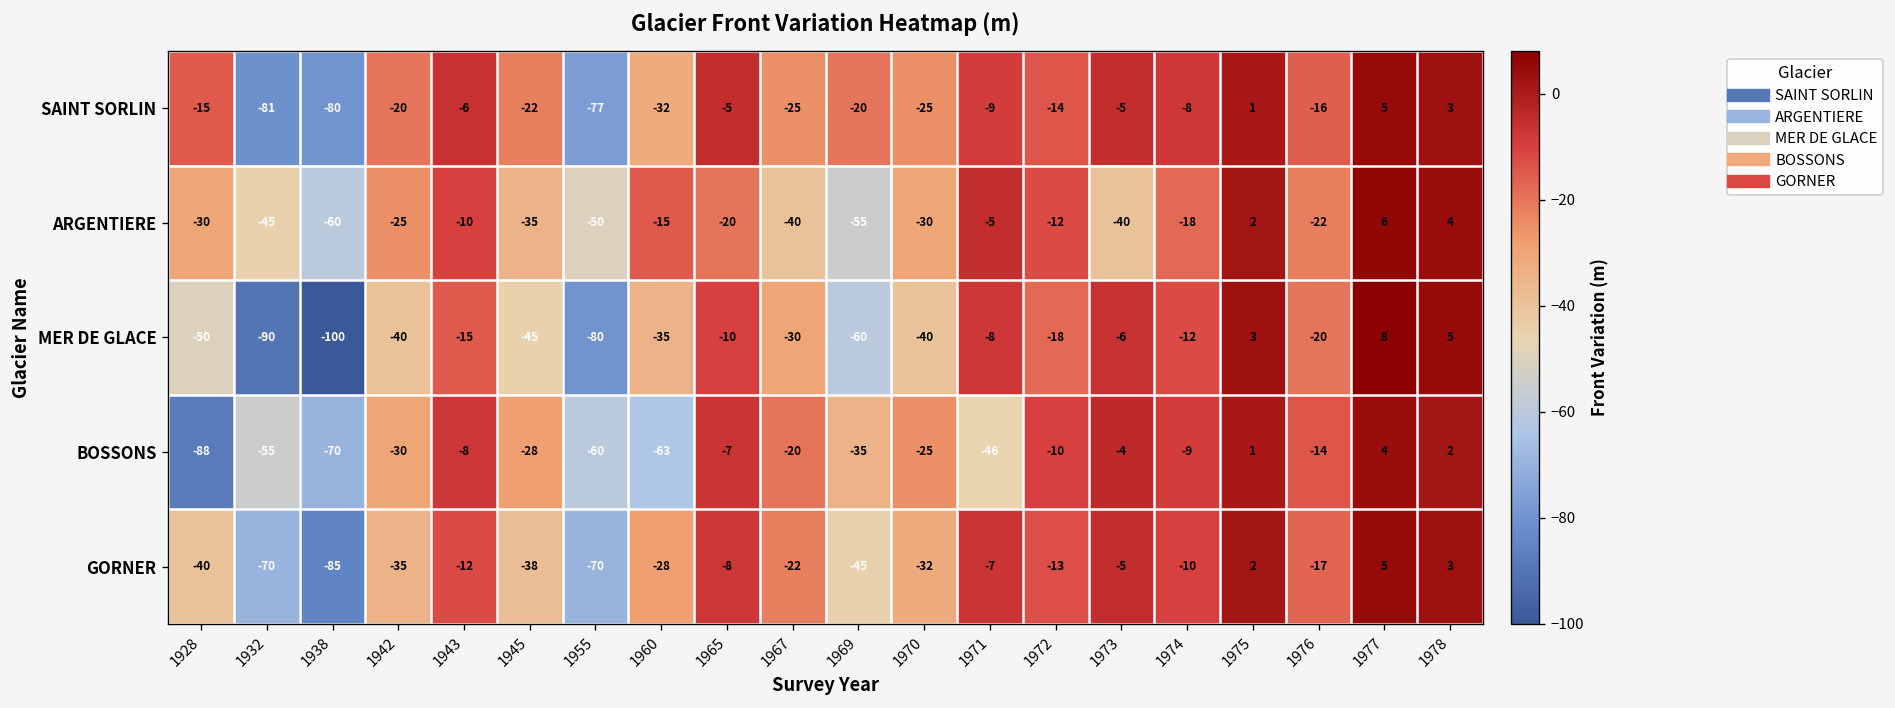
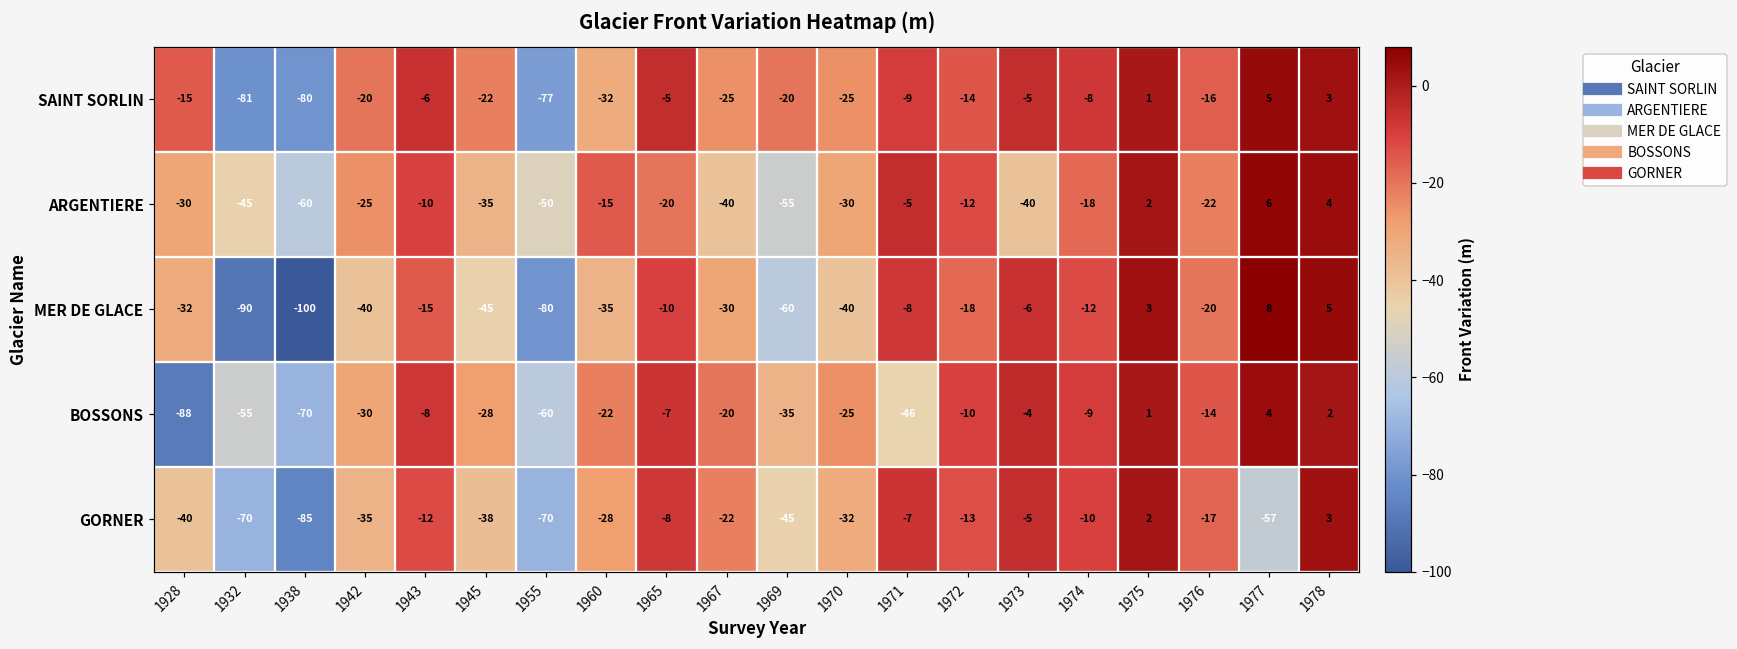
  {
    "SAINT SORLIN": {
      "1928": -15,
      "1932": -81,
      "1938": -80,
      "1942": -20,
      "1943": -6,
      "1945": -22,
      "1955": -77,
      "1960": -32,
      "1965": -5,
      "1967": -25,
      "1969": -20,
      "1970": -25,
      "1971": -9,
      "1972": -14,
      "1973": -5,
      "1974": -8,
      "1975": 1,
      "1976": -16,
      "1977": 5,
      "1978": 3
    },
    "ARGENTIERE": {
      "1928": -30,
      "1932": -45,
      "1938": -60,
      "1942": -25,
      "1943": -10,
      "1945": -35,
      "1955": -50,
      "1960": -15,
      "1965": -20,
      "1967": -40,
      "1969": -55,
      "1970": -30,
      "1971": -5,
      "1972": -12,
      "1973": -40,
      "1974": -18,
      "1975": 2,
      "1976": -22,
      "1977": 6,
      "1978": 4
    },
    "MER DE GLACE": {
-     "1928": -50,
+     "1928": -32,
      "1932": -90,
      "1938": -100,
      "1942": -40,
      "1943": -15,
      "1945": -45,
      "1955": -80,
      "1960": -35,
      "1965": -10,
      "1967": -30,
      "1969": -60,
      "1970": -40,
      "1971": -8,
      "1972": -18,
      "1973": -6,
      "1974": -12,
      "1975": 3,
      "1976": -20,
      "1977": 8,
      "1978": 5
    },
    "BOSSONS": {
      "1928": -88,
      "1932": -55,
      "1938": -70,
      "1942": -30,
      "1943": -8,
      "1945": -28,
      "1955": -60,
-     "1960": -63,
+     "1960": -22,
      "1965": -7,
      "1967": -20,
      "1969": -35,
      "1970": -25,
      "1971": -46,
      "1972": -10,
      "1973": -4,
      "1974": -9,
      "1975": 1,
      "1976": -14,
      "1977": 4,
      "1978": 2
    },
    "GORNER": {
      "1928": -40,
      "1932": -70,
      "1938": -85,
      "1942": -35,
      "1943": -12,
      "1945": -38,
      "1955": -70,
      "1960": -28,
      "1965": -8,
      "1967": -22,
      "1969": -45,
      "1970": -32,
      "1971": -7,
      "1972": -13,
      "1973": -5,
      "1974": -10,
      "1975": 2,
      "1976": -17,
-     "1977": 5,
+     "1977": -57,
      "1978": 3
    }
  }
